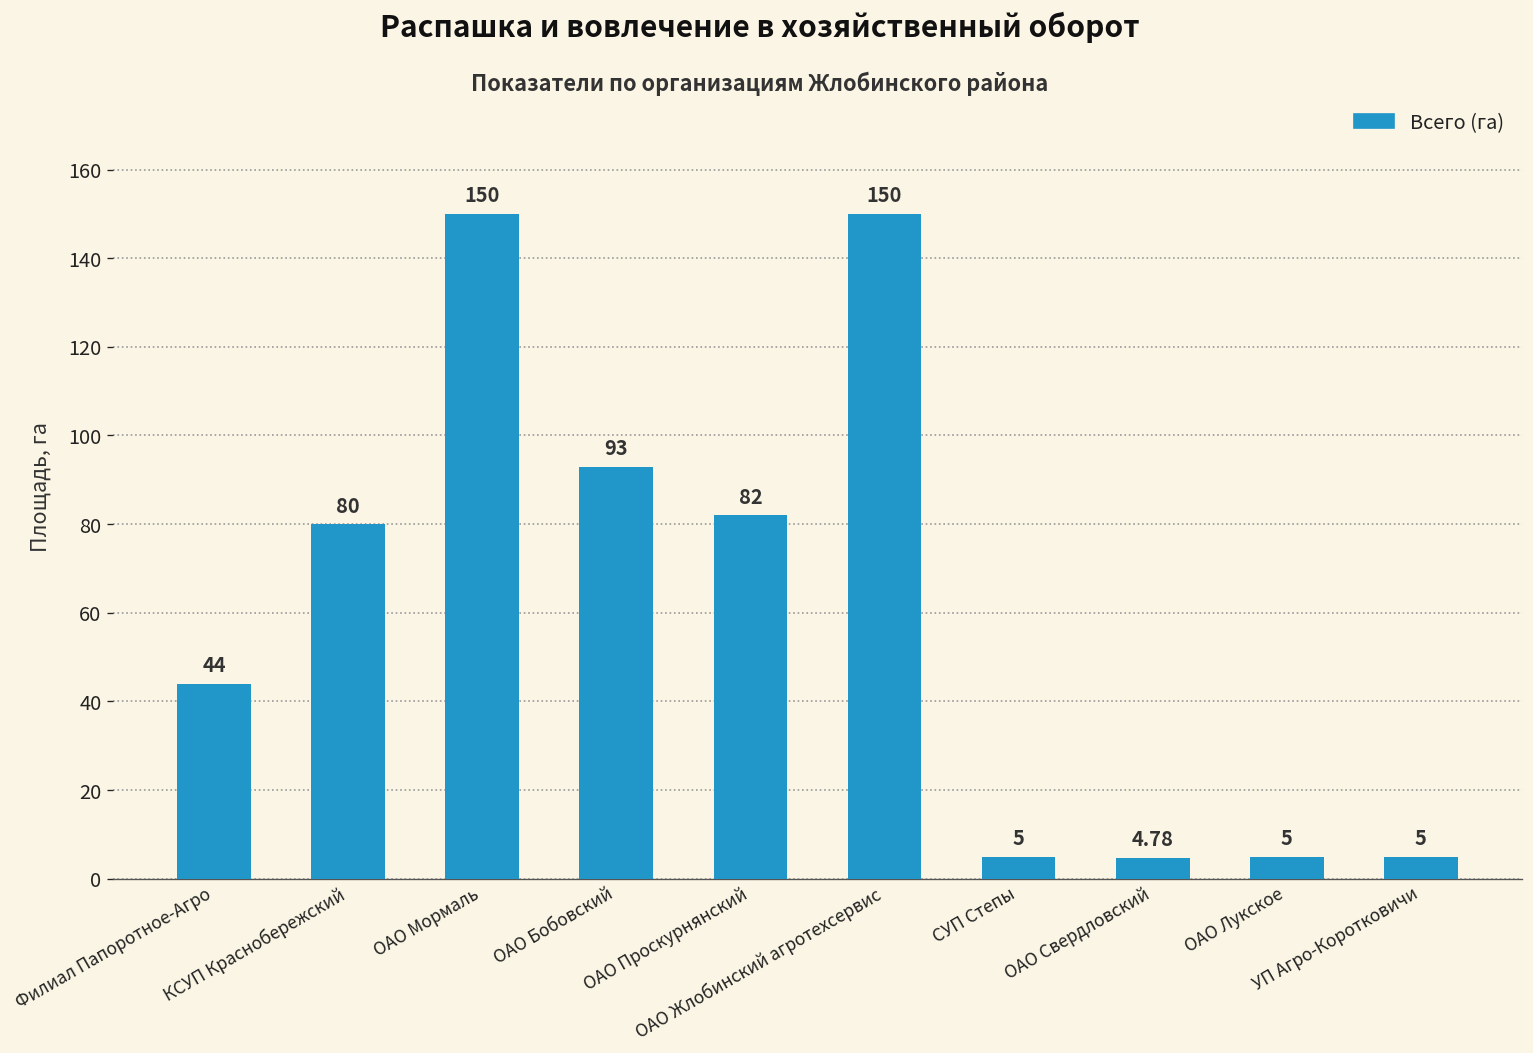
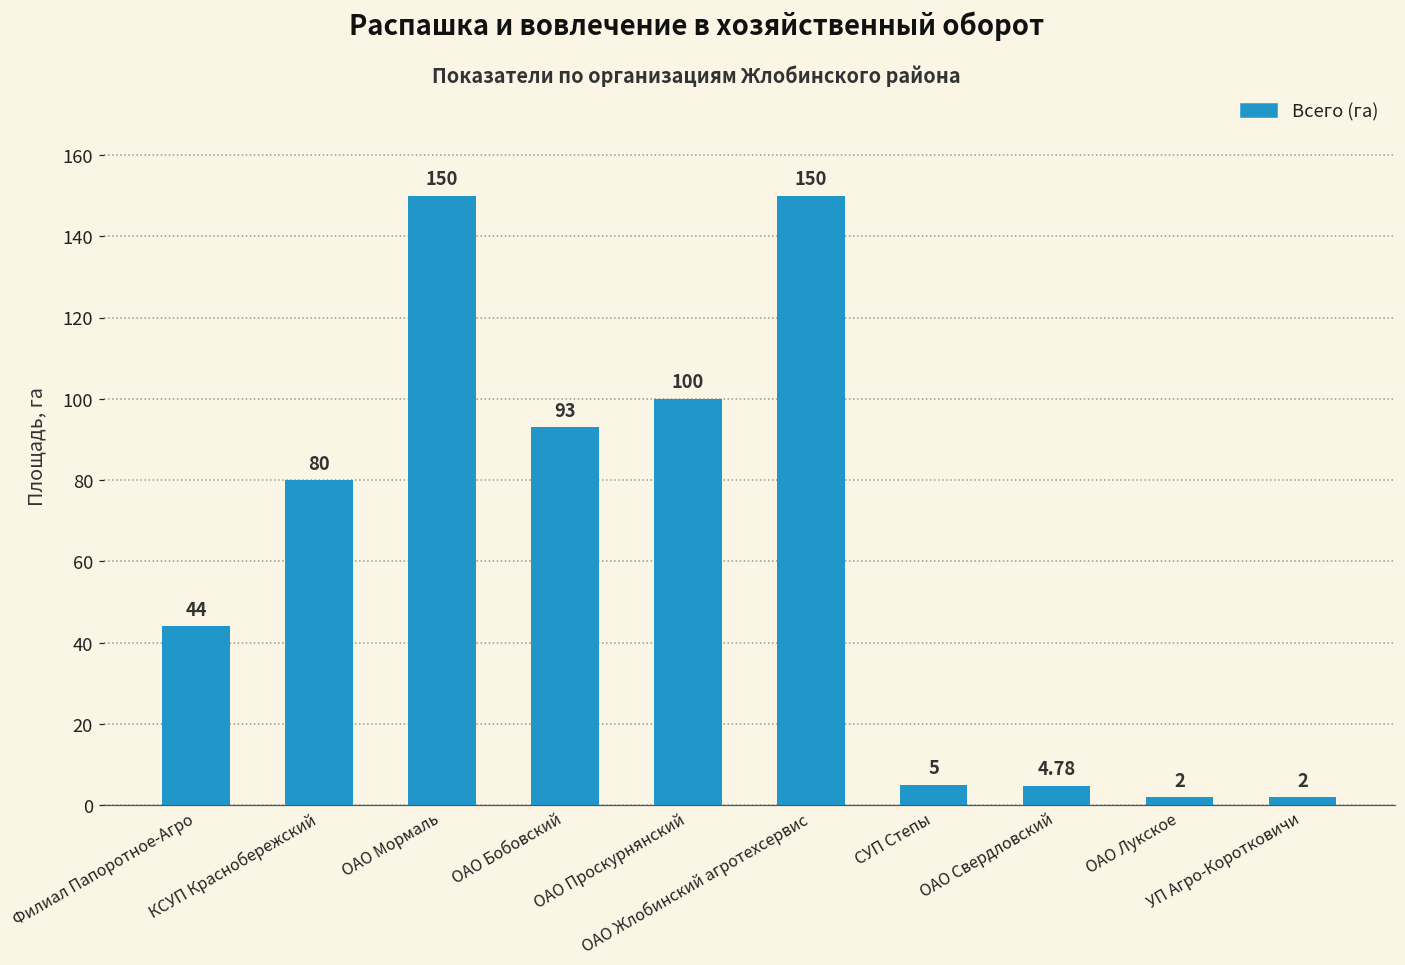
  {
    "Филиал Папоротное-Агро": 44,
    "КСУП Краснобережский": 80,
    "ОАО Мормаль": 150,
    "ОАО Бобовский": 93,
-   "ОАО Проскурнянский": 82,
+   "ОАО Проскурнянский": 100,
    "ОАО Жлобинский агротехсервис": 150,
    "СУП Степы": 5,
    "ОАО Свердловский": 4.78,
-   "ОАО Лукское": 5,
-   "УП Агро-Коротковичи": 5
+   "ОАО Лукское": 2,
+   "УП Агро-Коротковичи": 2
  }
